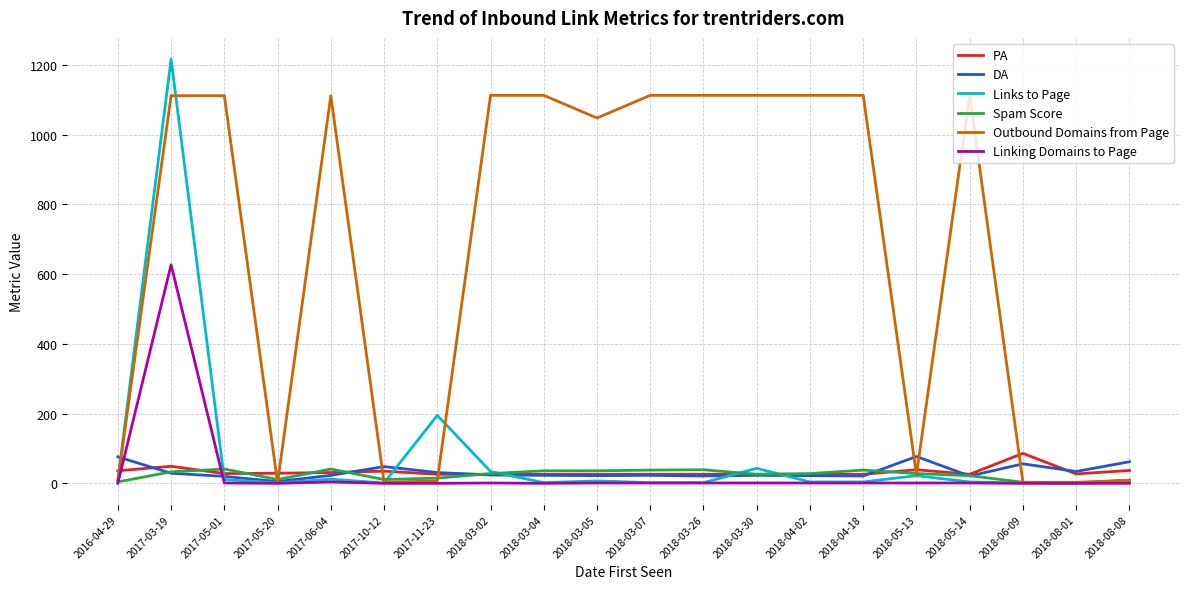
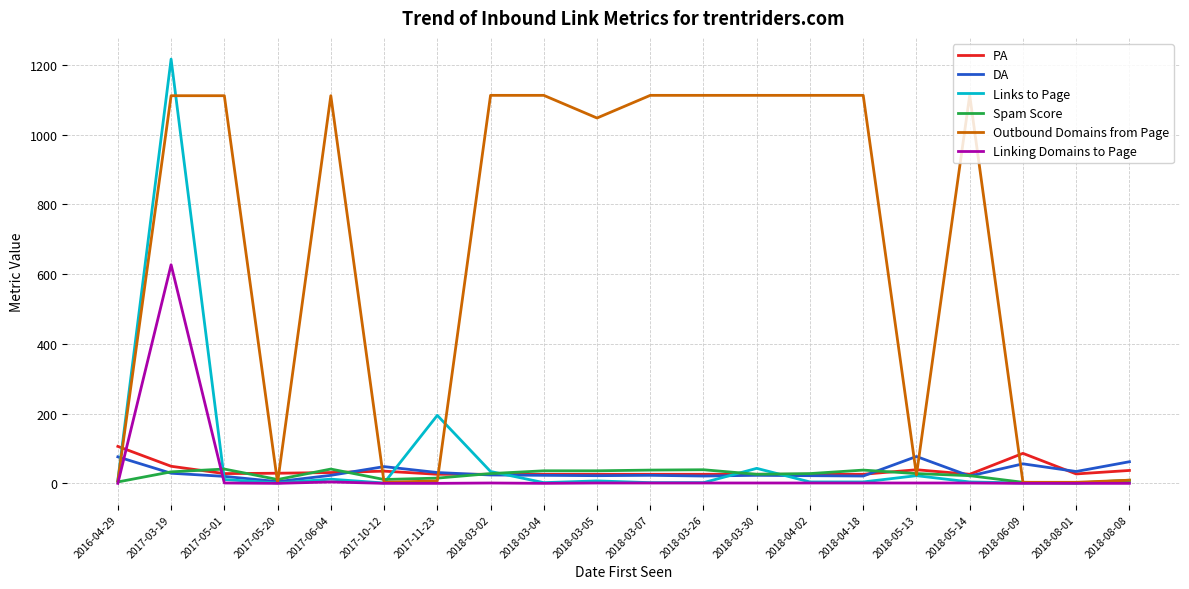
  {
    "PA": {
-     "2016-04-29": 40,
+     "2016-04-29": 110,
      "2017-03-19": 50,
      "2017-05-01": 30,
      "2017-05-20": 30,
      "2017-06-04": 30,
      "2017-10-12": 40,
      "2018-05-13": 40,
      "2018-06-09": 90,
      "2018-08-08": 40
    },
    "DA": {
      "2016-04-29": 80,
      "2017-05-01": 20,
      "2017-06-04": 20,
      "2017-10-12": 50,
      "2018-05-13": 80,
      "2018-06-09": 60,
      "2018-08-08": 60
    },
    "Links to Page": {
      "2017-03-19": 1220,
      "2017-05-01": 10,
      "2017-06-04": 10,
      "2017-11-23": 200,
      "2018-03-30": 40
    },
    "Spam Score": {
      "2017-05-01": 40,
      "2017-06-04": 40,
      "2017-10-12": 10,
      "2017-11-23": 20,
      "2018-03-04": 40,
      "2018-03-05": 40,
      "2018-03-07": 40,
      "2018-03-26": 40,
      "2018-04-18": 40
    },
    "Outbound Domains from Page": {
      "2017-03-19": 1110,
      "2017-05-01": 1110,
      "2017-06-04": 1110,
      "2018-03-02": 1110,
      "2018-03-04": 1110,
      "2018-03-05": 1050,
      "2018-03-07": 1110,
      "2018-03-26": 1110,
      "2018-03-30": 1110,
      "2018-04-02": 1110,
      "2018-04-18": 1110
    },
    "Linking Domains to Page": {
      "2017-03-19": 630,
      "2017-05-01": 0,
      "2017-06-04": 0,
      "2018-03-02": 0,
      "2018-03-30": 0,
      "2018-05-13": 0
    }
  }
